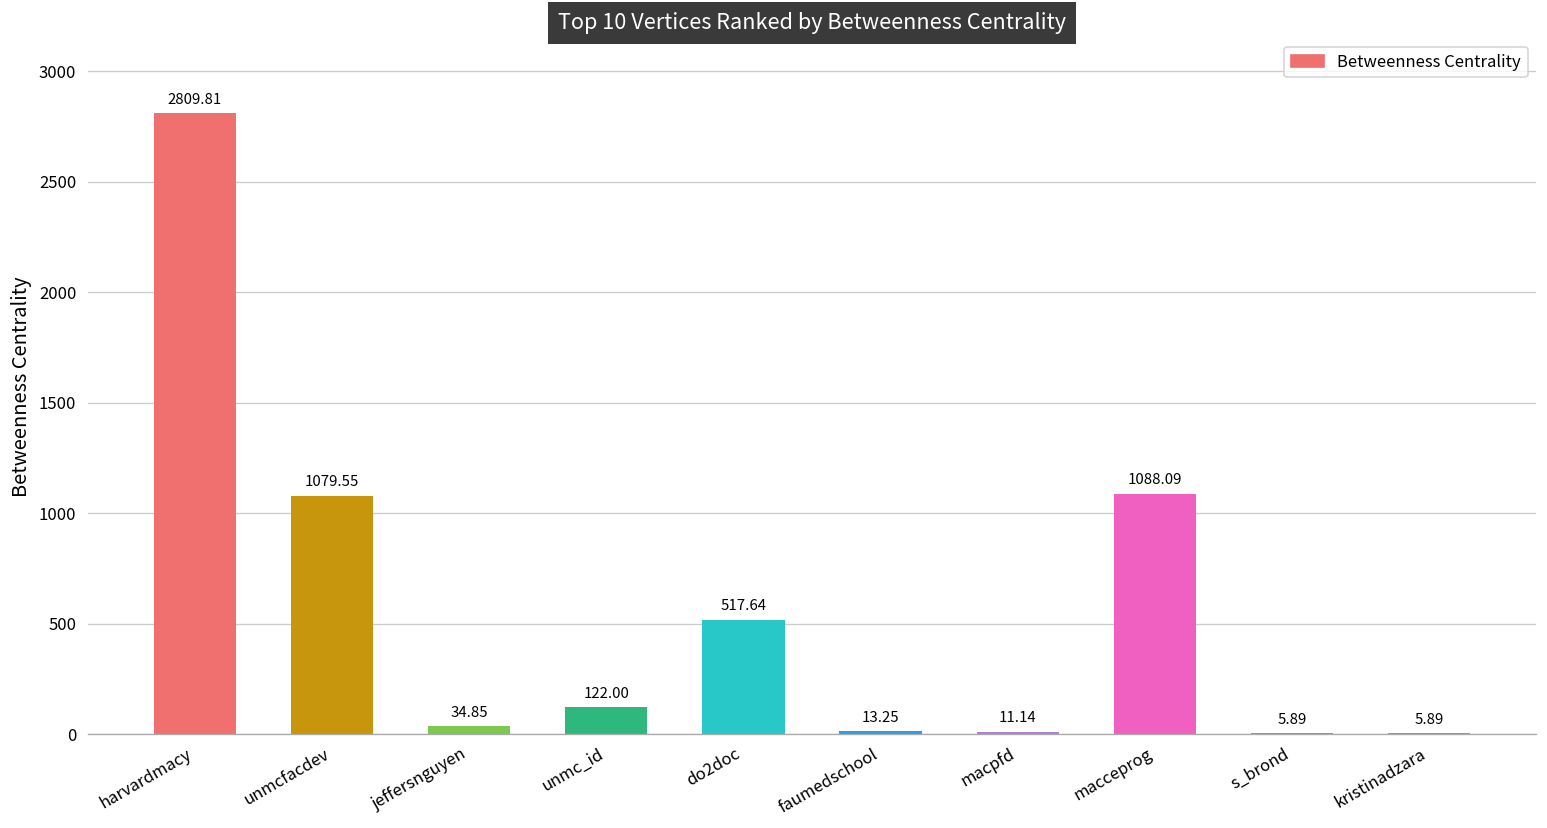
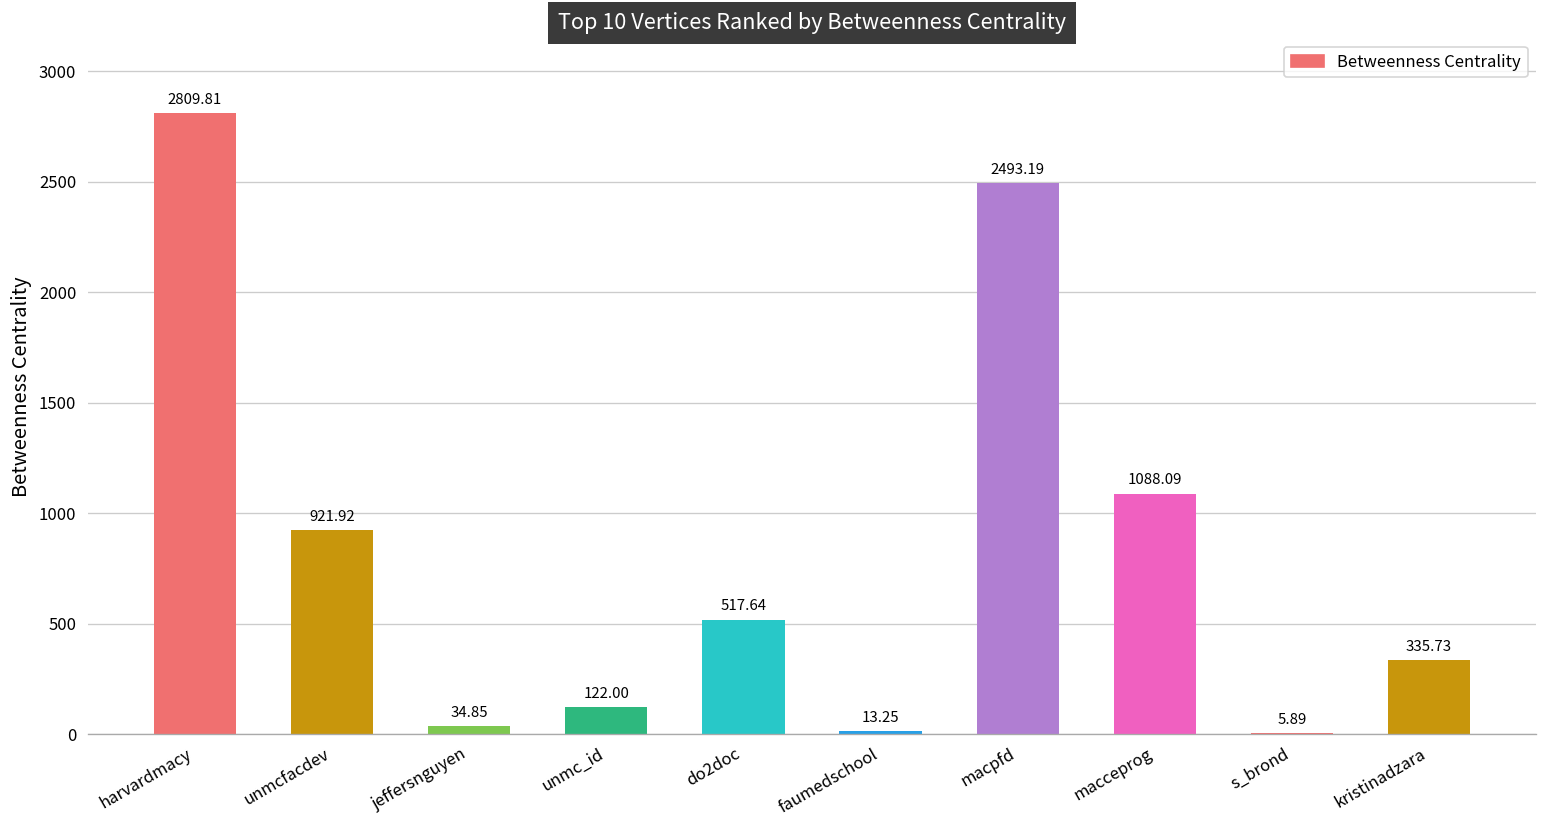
  {
    "harvardmacy": 2809.81,
-   "unmcfacdev": 1079.55,
+   "unmcfacdev": 921.92,
    "jeffersnguyen": 34.85,
    "unmc_id": 122.00,
    "do2doc": 517.64,
    "faumedschool": 13.25,
-   "macpfd": 11.14,
+   "macpfd": 2493.19,
    "macceprog": 1088.09,
    "s_brond": 5.89,
-   "kristinadzara": 5.89
+   "kristinadzara": 335.73
  }
